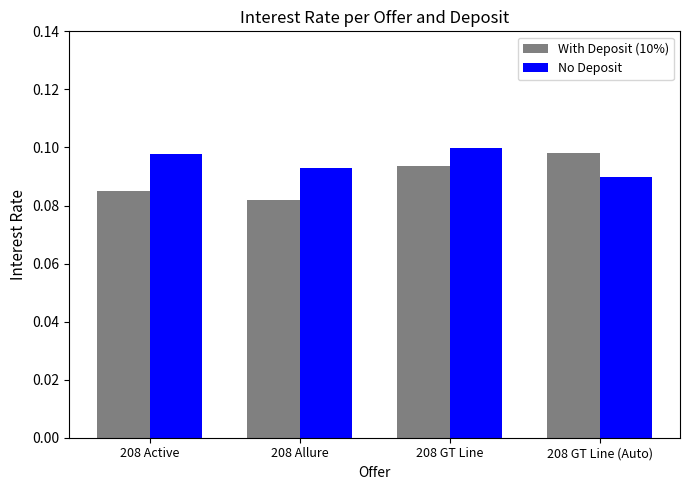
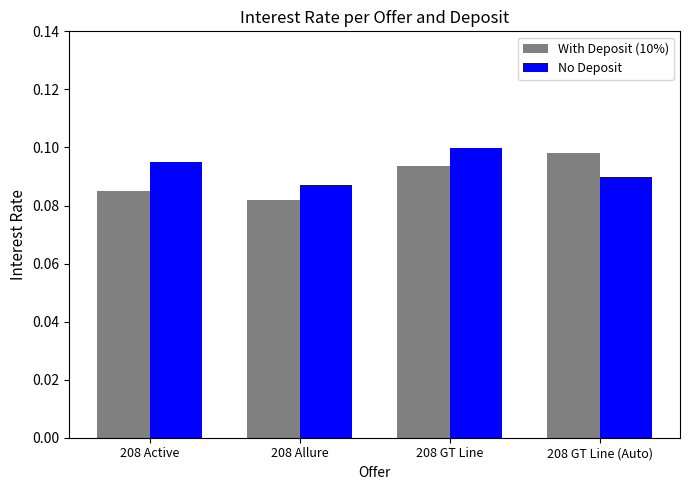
  {
    "With Deposit (10%)": {
      "208 Active": 0.085,
      "208 Allure": 0.082,
      "208 GT Line": 0.094,
      "208 GT Line (Auto)": 0.098
    },
    "No Deposit": {
-     "208 Active": 0.098,
-     "208 Allure": 0.093,
+     "208 Active": 0.095,
+     "208 Allure": 0.087,
      "208 GT Line": 0.100,
      "208 GT Line (Auto)": 0.090
    }
  }
